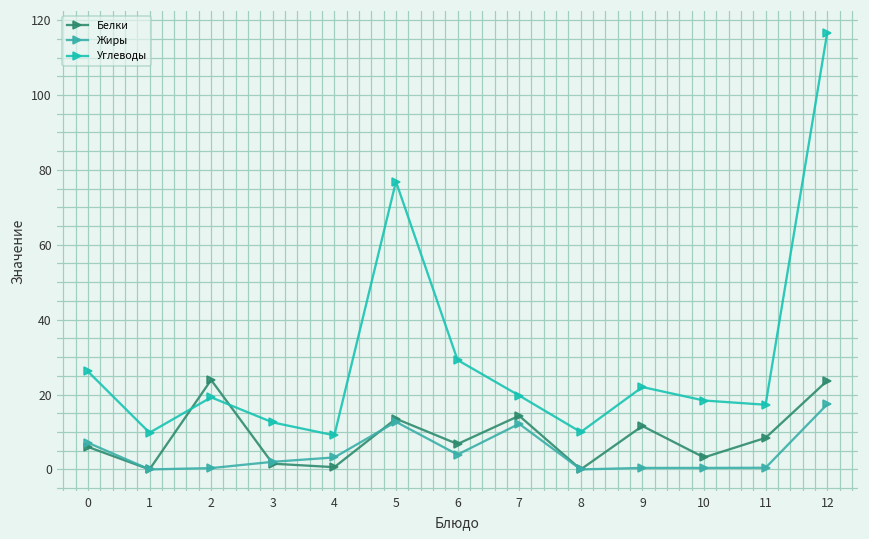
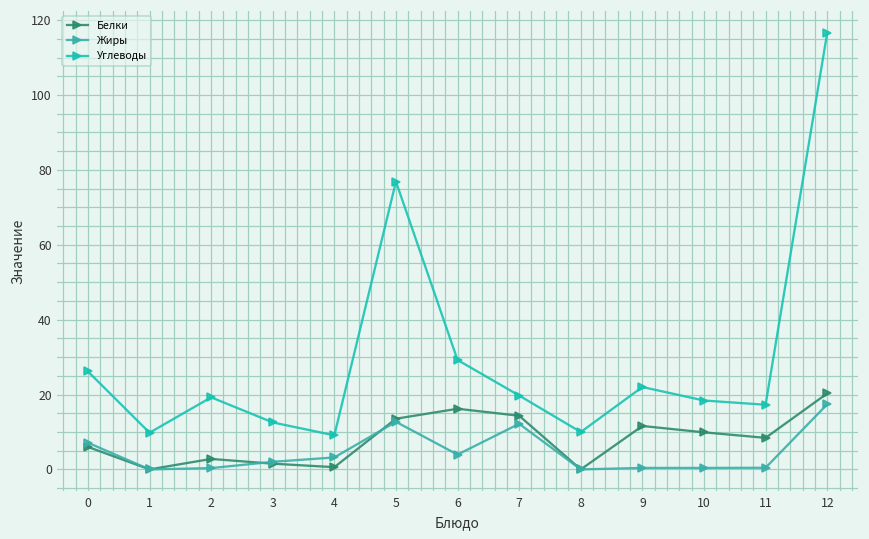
  {
    "Белки": {
      "0": 6,
-     "2": 24,
+     "2": 3,
      "4": 1,
      "5": 14,
-     "6": 7,
+     "6": 16,
      "7": 14,
      "9": 12,
-     "10": 3,
+     "10": 10,
      "11": 8,
-     "12": 24
+     "12": 20
    }
  }
